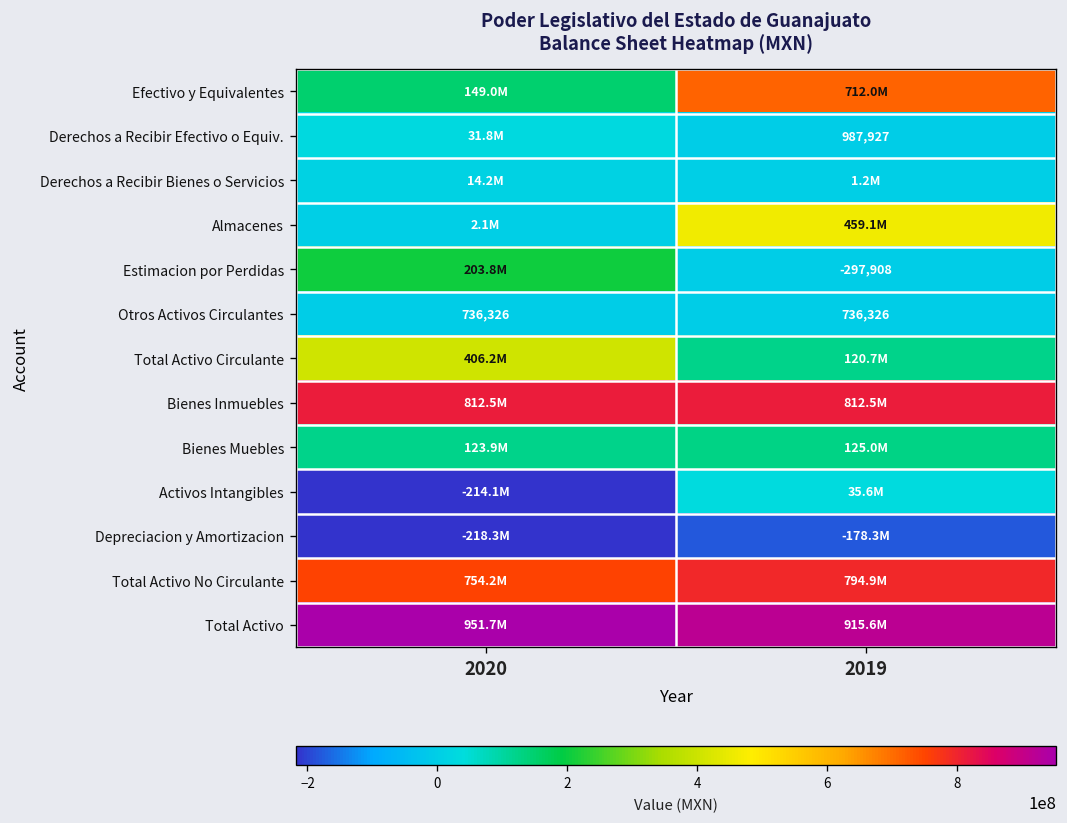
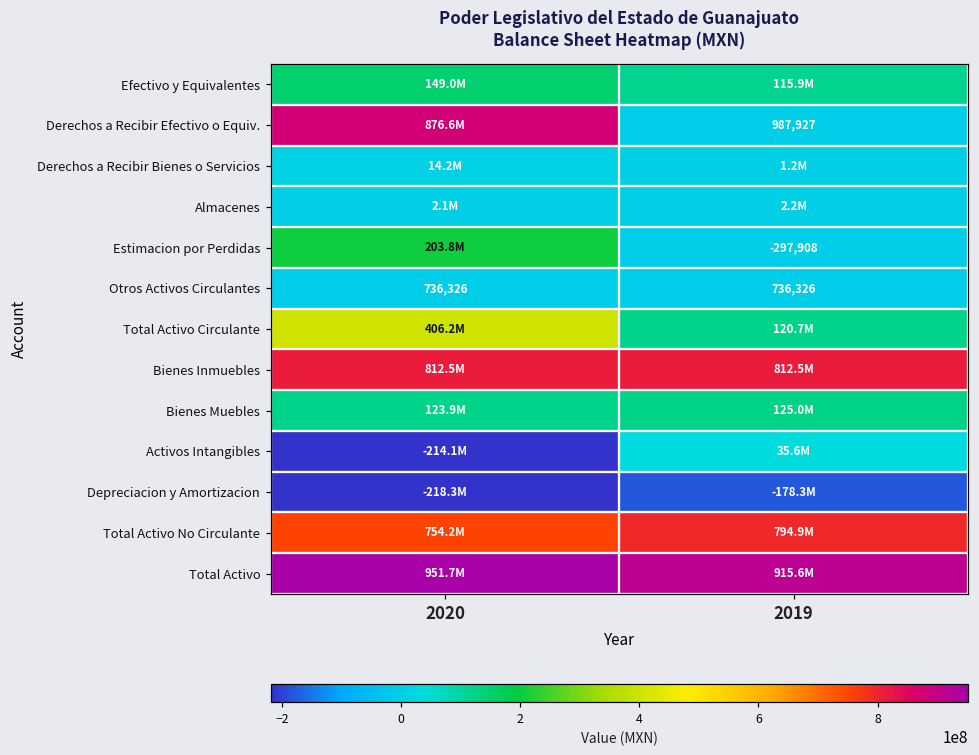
  {
    "Efectivo y Equivalentes": {
      "2020": "149.0M",
-     "2019": "712.0M"
+     "2019": "115.9M"
    },
    "Derechos a Recibir Efectivo o Equiv.": {
-     "2020": "31.8M",
+     "2020": "876.6M",
      "2019": "987,927"
    },
    "Derechos a Recibir Bienes o Servicios": {
      "2020": "14.2M",
      "2019": "1.2M"
    },
    "Almacenes": {
      "2020": "2.1M",
-     "2019": "459.1M"
+     "2019": "2.2M"
    },
    "Estimacion por Perdidas": {
      "2020": "203.8M",
      "2019": "-297,908"
    },
    "Otros Activos Circulantes": {
      "2020": "736,326",
      "2019": "736,326"
    },
    "Total Activo Circulante": {
      "2020": "406.2M",
      "2019": "120.7M"
    },
    "Bienes Inmuebles": {
      "2020": "812.5M",
      "2019": "812.5M"
    },
    "Bienes Muebles": {
      "2020": "123.9M",
      "2019": "125.0M"
    },
    "Activos Intangibles": {
      "2020": "-214.1M",
      "2019": "35.6M"
    },
    "Depreciacion y Amortizacion": {
      "2020": "-218.3M",
      "2019": "-178.3M"
    },
    "Total Activo No Circulante": {
      "2020": "754.2M",
      "2019": "794.9M"
    },
    "Total Activo": {
      "2020": "951.7M",
      "2019": "915.6M"
    }
  }
